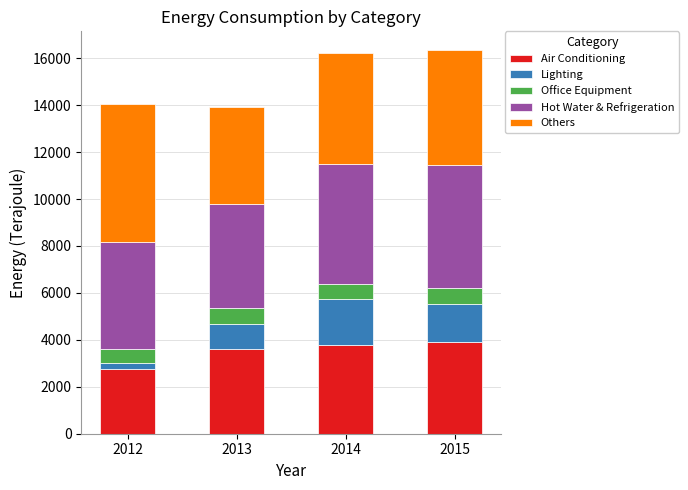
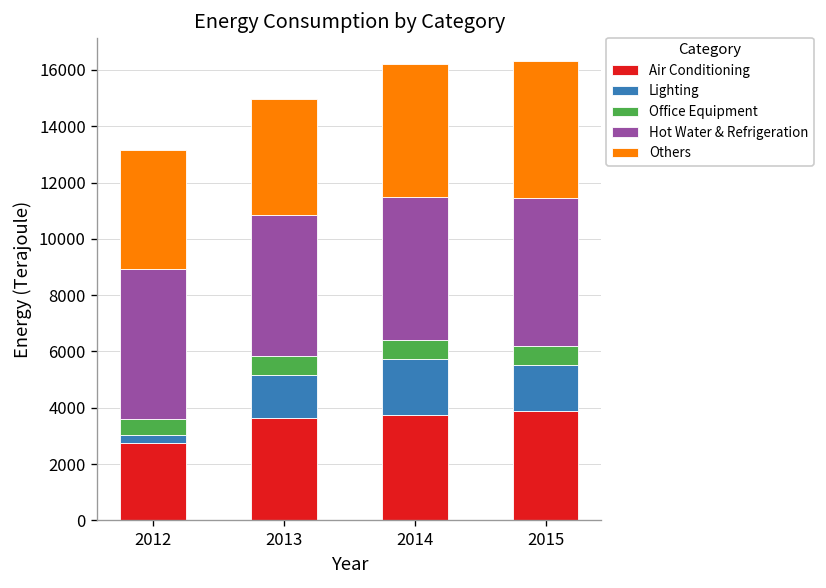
  {
    "Air Conditioning": {
      "2012": 2800,
      "2013": 3600,
      "2014": 3800,
      "2015": 3900
    },
    "Lighting": {
      "2012": 300,
-     "2013": 1100,
+     "2013": 1600,
      "2014": 2000,
      "2015": 1600
    },
    "Office Equipment": {
      "2012": 600,
      "2013": 700,
      "2014": 700,
      "2015": 700
    },
    "Hot Water & Refrigeration": {
-     "2012": 4600,
-     "2013": 4500,
+     "2012": 5300,
+     "2013": 5000,
      "2014": 5100,
      "2015": 5300
    },
    "Others": {
-     "2012": 5900,
+     "2012": 4200,
      "2013": 4100,
      "2014": 4700,
      "2015": 4900
    }
  }
